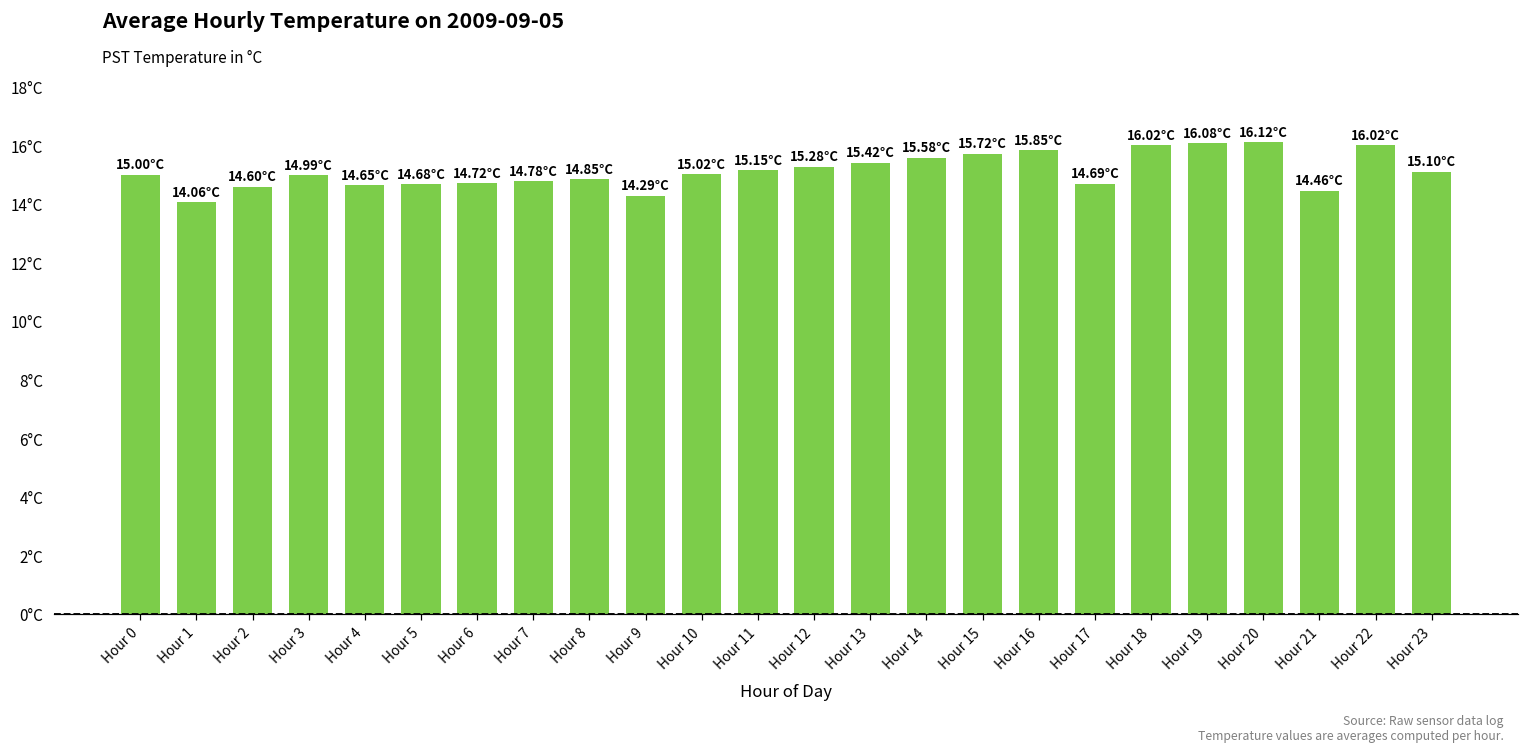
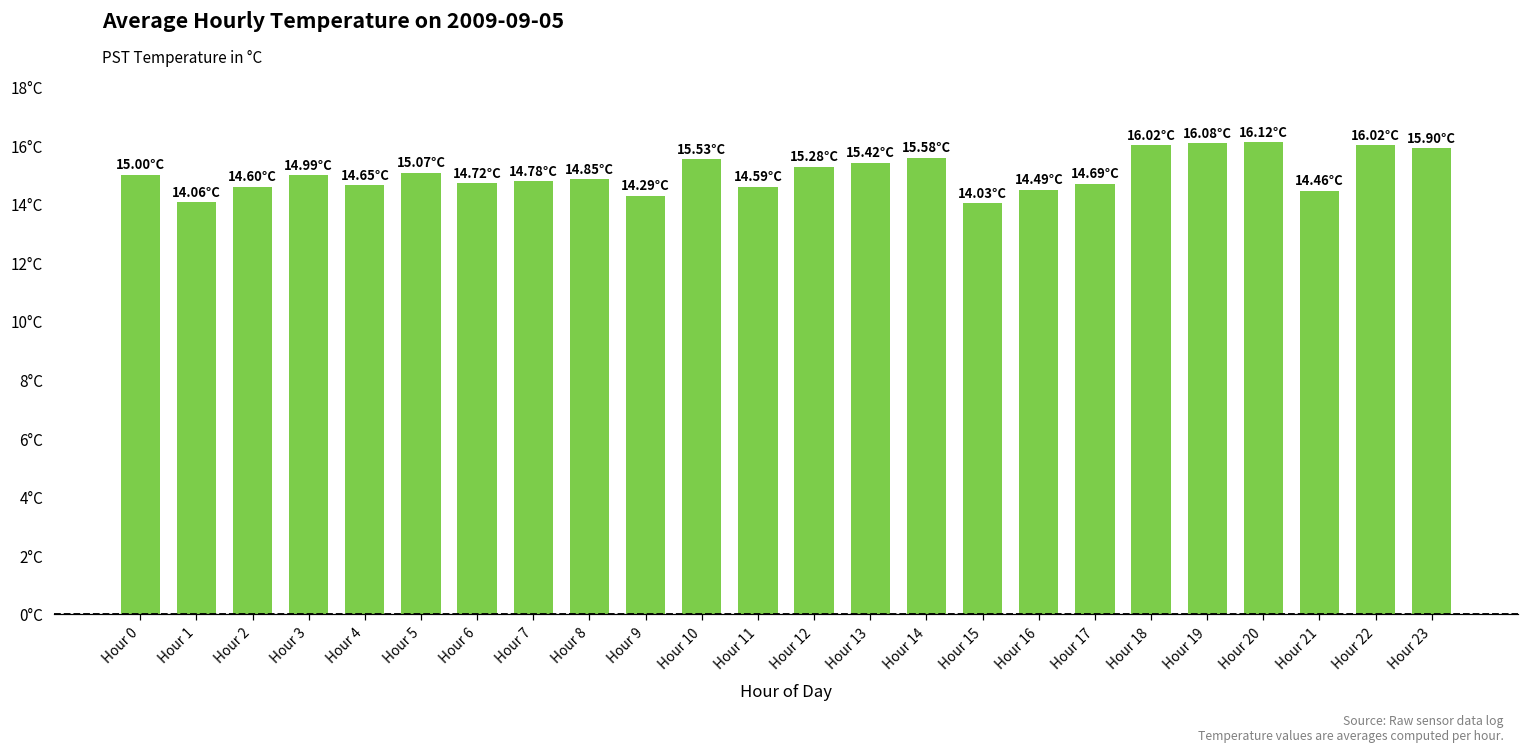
  {
    "Hour 0": "15.00°C",
    "Hour 1": "14.06°C",
    "Hour 2": "14.60°C",
    "Hour 3": "14.99°C",
    "Hour 4": "14.65°C",
-   "Hour 5": "14.68°C",
+   "Hour 5": "15.07°C",
    "Hour 6": "14.72°C",
    "Hour 7": "14.78°C",
    "Hour 8": "14.85°C",
    "Hour 9": "14.29°C",
-   "Hour 10": "15.02°C",
-   "Hour 11": "15.15°C",
+   "Hour 10": "15.53°C",
+   "Hour 11": "14.59°C",
    "Hour 12": "15.28°C",
    "Hour 13": "15.42°C",
    "Hour 14": "15.58°C",
-   "Hour 15": "15.72°C",
-   "Hour 16": "15.85°C",
+   "Hour 15": "14.03°C",
+   "Hour 16": "14.49°C",
    "Hour 17": "14.69°C",
    "Hour 18": "16.02°C",
    "Hour 19": "16.08°C",
    "Hour 20": "16.12°C",
    "Hour 21": "14.46°C",
    "Hour 22": "16.02°C",
-   "Hour 23": "15.10°C"
+   "Hour 23": "15.90°C"
  }
